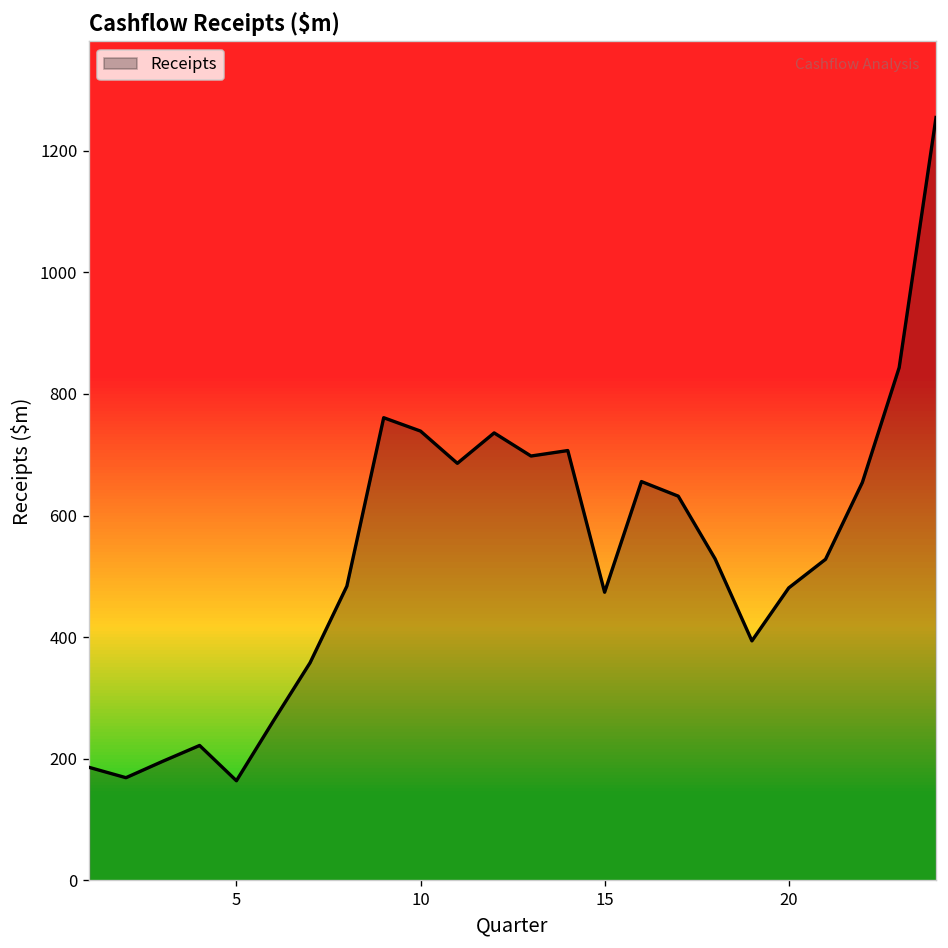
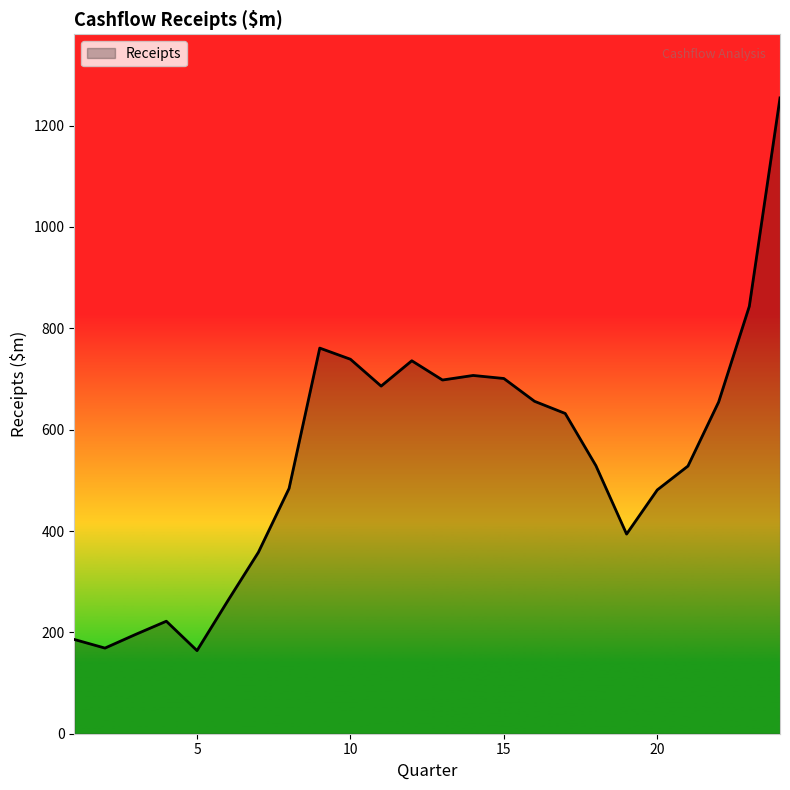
  {
    "5": 160,
    "10": 740,
-   "15": 470,
+   "15": 700,
    "20": 480
  }
